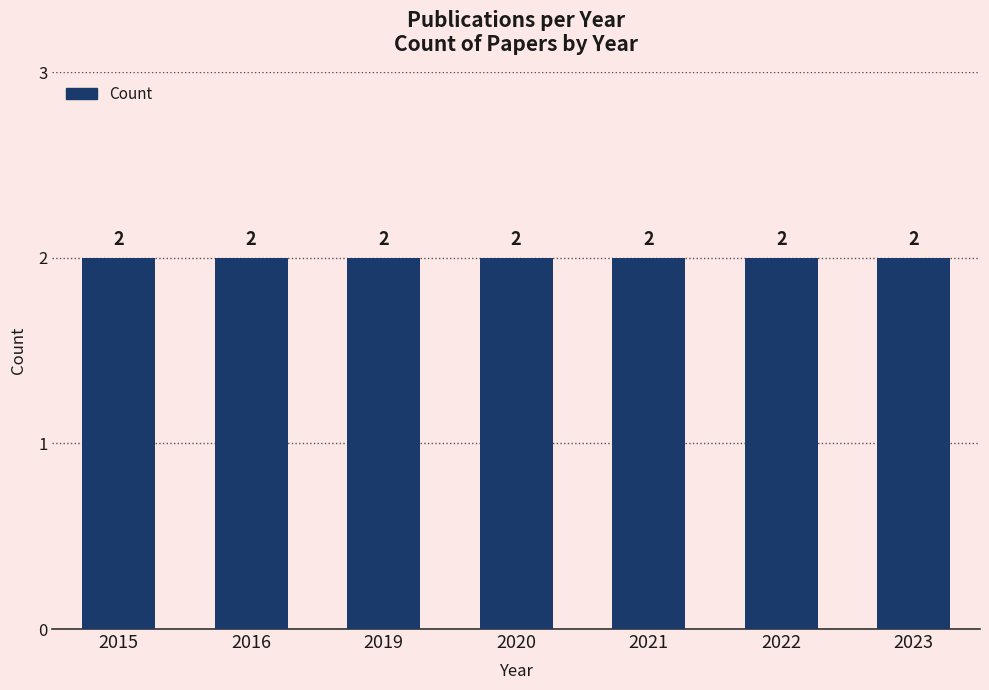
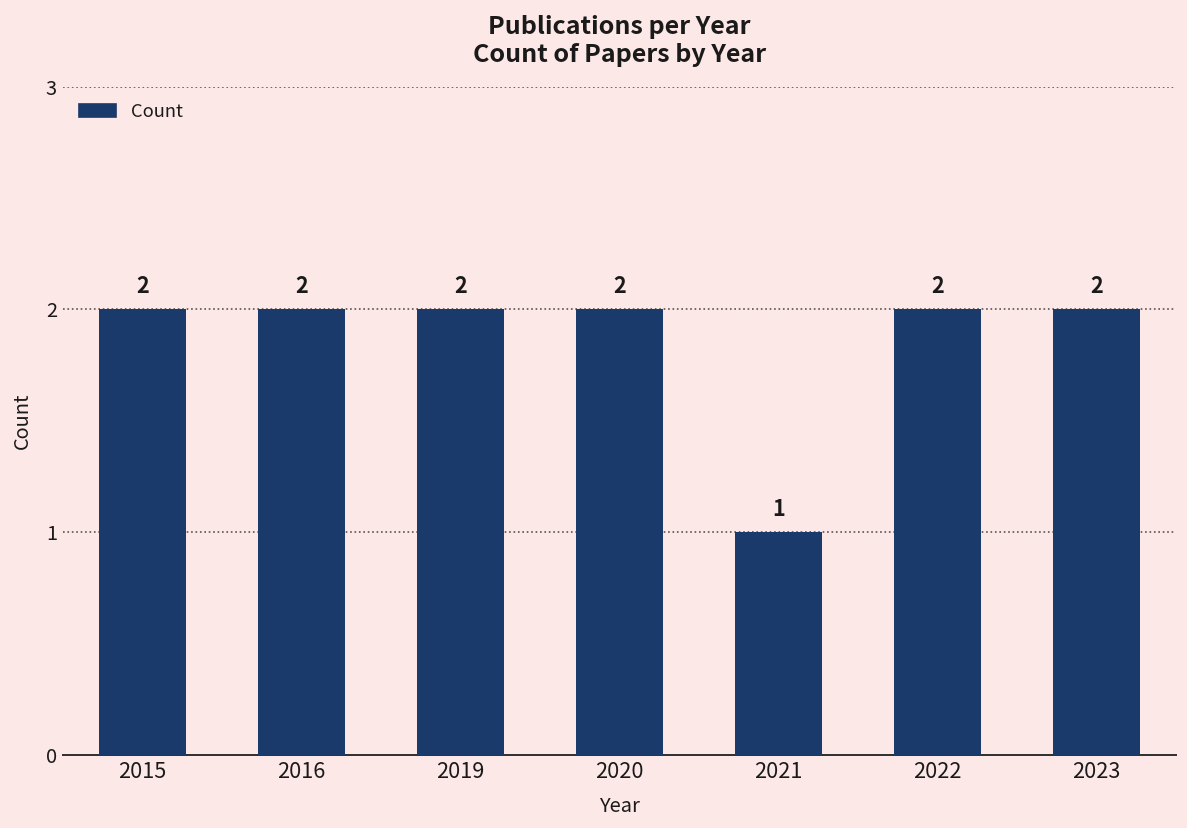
  {
    "2015": 2,
    "2016": 2,
    "2019": 2,
    "2020": 2,
-   "2021": 2,
+   "2021": 1,
    "2022": 2,
    "2023": 2
  }
